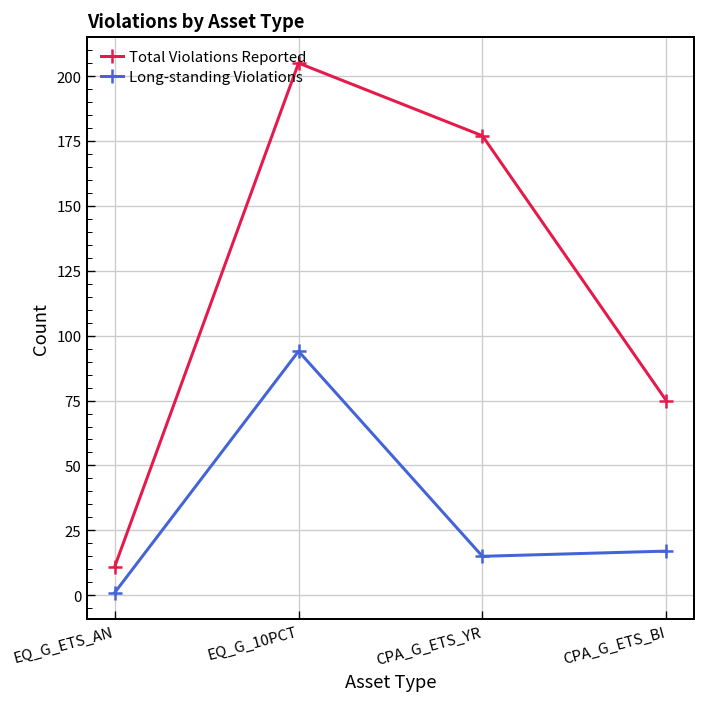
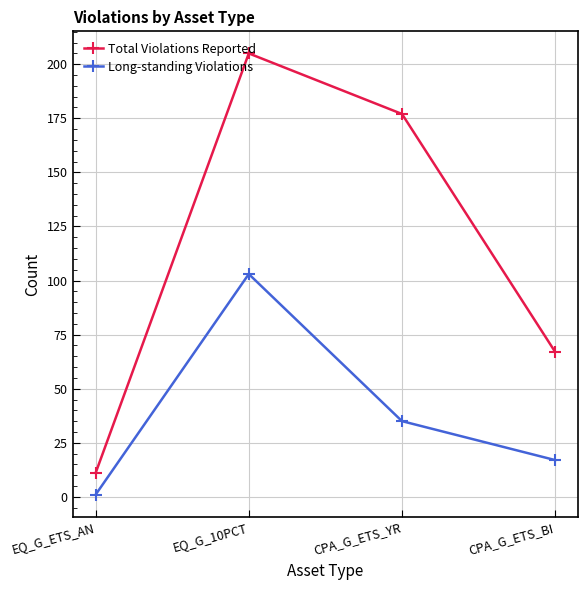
  {
    "Total Violations Reported": {
      "EQ_G_ETS_AN": 11,
      "EQ_G_10PCT": 205,
      "CPA_G_ETS_YR": 177,
-     "CPA_G_ETS_BI": 75
+     "CPA_G_ETS_BI": 67
    },
    "Long-standing Violations": {
      "EQ_G_ETS_AN": 1,
-     "EQ_G_10PCT": 94,
-     "CPA_G_ETS_YR": 15,
+     "EQ_G_10PCT": 103,
+     "CPA_G_ETS_YR": 35,
      "CPA_G_ETS_BI": 17
    }
  }
